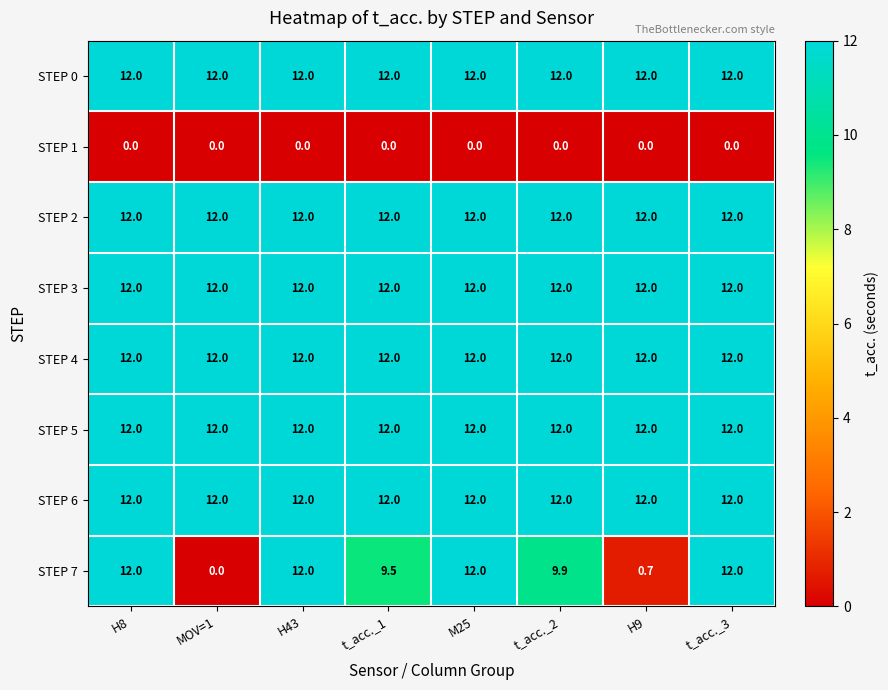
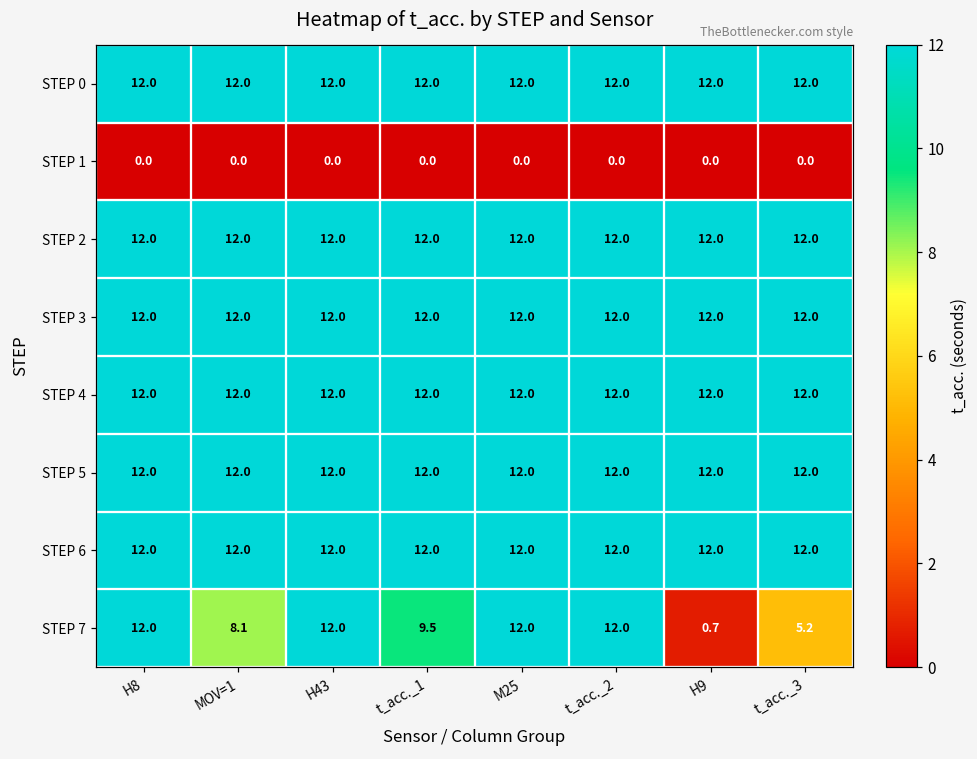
  {
    "STEP 0": {
      "H8": 12.0,
      "MOV=1": 12.0,
      "H43": 12.0,
      "t_acc._1": 12.0,
      "M25": 12.0,
      "t_acc._2": 12.0,
      "H9": 12.0,
      "t_acc._3": 12.0
    },
    "STEP 1": {
      "H8": 0.0,
      "MOV=1": 0.0,
      "H43": 0.0,
      "t_acc._1": 0.0,
      "M25": 0.0,
      "t_acc._2": 0.0,
      "H9": 0.0,
      "t_acc._3": 0.0
    },
    "STEP 2": {
      "H8": 12.0,
      "MOV=1": 12.0,
      "H43": 12.0,
      "t_acc._1": 12.0,
      "M25": 12.0,
      "t_acc._2": 12.0,
      "H9": 12.0,
      "t_acc._3": 12.0
    },
    "STEP 3": {
      "H8": 12.0,
      "MOV=1": 12.0,
      "H43": 12.0,
      "t_acc._1": 12.0,
      "M25": 12.0,
      "t_acc._2": 12.0,
      "H9": 12.0,
      "t_acc._3": 12.0
    },
    "STEP 4": {
      "H8": 12.0,
      "MOV=1": 12.0,
      "H43": 12.0,
      "t_acc._1": 12.0,
      "M25": 12.0,
      "t_acc._2": 12.0,
      "H9": 12.0,
      "t_acc._3": 12.0
    },
    "STEP 5": {
      "H8": 12.0,
      "MOV=1": 12.0,
      "H43": 12.0,
      "t_acc._1": 12.0,
      "M25": 12.0,
      "t_acc._2": 12.0,
      "H9": 12.0,
      "t_acc._3": 12.0
    },
    "STEP 6": {
      "H8": 12.0,
      "MOV=1": 12.0,
      "H43": 12.0,
      "t_acc._1": 12.0,
      "M25": 12.0,
      "t_acc._2": 12.0,
      "H9": 12.0,
      "t_acc._3": 12.0
    },
    "STEP 7": {
      "H8": 12.0,
-     "MOV=1": 0.0,
+     "MOV=1": 8.1,
      "H43": 12.0,
      "t_acc._1": 9.5,
      "M25": 12.0,
-     "t_acc._2": 9.9,
+     "t_acc._2": 12.0,
      "H9": 0.7,
-     "t_acc._3": 12.0
+     "t_acc._3": 5.2
    }
  }
